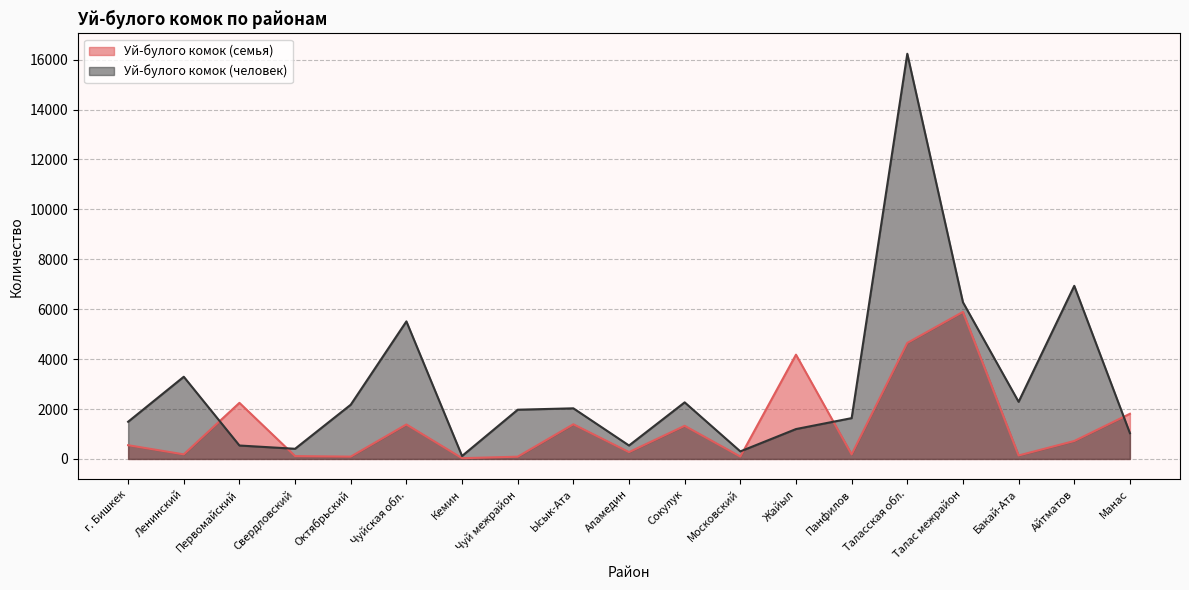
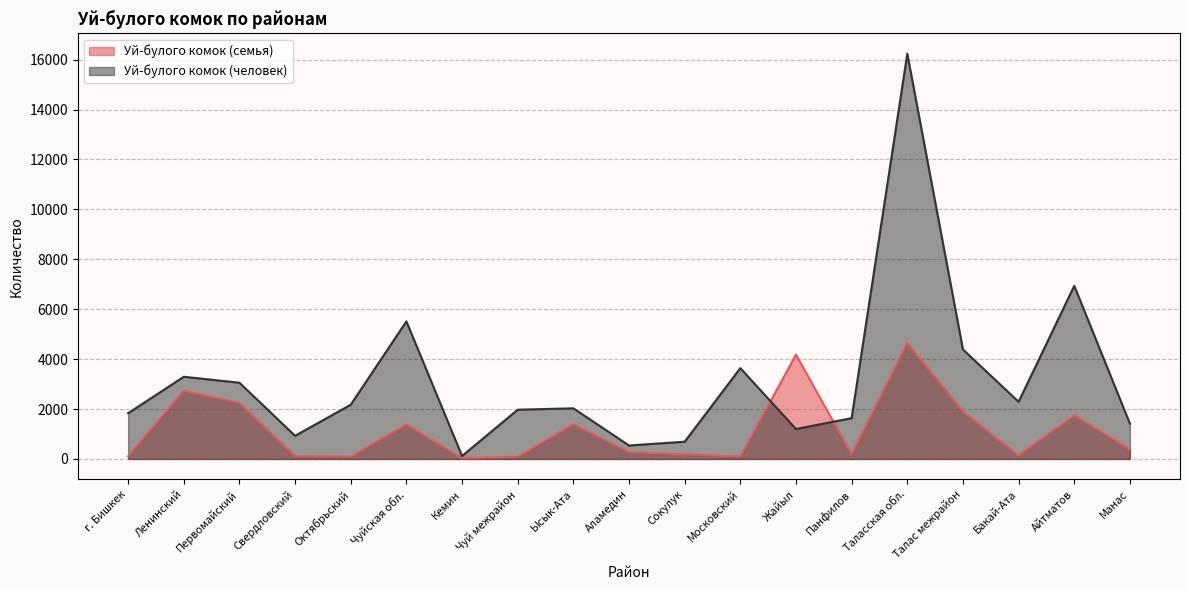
  {
    "Уй-булого комок (семья)": {
-     "г. Бишкек": 600,
-     "Ленинский": 200,
+     "г. Бишкек": 100,
+     "Ленинский": 2700,
      "Первомайский": 2200,
      "Свердловский": 100,
      "Октябрьский": 100,
      "Чуйская обл.": 1400,
      "Чуй межрайон": 100,
      "Ысык-Ата": 1400,
      "Аламедин": 300,
-     "Сокулук": 1300,
+     "Сокулук": 200,
      "Московский": 100,
      "Жайыл": 4200,
      "Панфилов": 200,
      "Таласская обл.": 4700,
-     "Талас межрайон": 5900,
+     "Талас межрайон": 1900,
      "Бакай-Ата": 100,
-     "Айтматов": 700,
-     "Манас": 1800
+     "Айтматов": 1700,
+     "Манас": 400
    },
    "Уй-булого комок (человек)": {
-     "г. Бишкек": 1500,
+     "г. Бишкек": 1800,
      "Ленинский": 3300,
-     "Первомайский": 500,
-     "Свердловский": 400,
+     "Первомайский": 3100,
+     "Свердловский": 900,
      "Октябрьский": 2200,
      "Чуйская обл.": 5500,
      "Чуй межрайон": 2000,
      "Ысык-Ата": 2000,
      "Аламедин": 500,
-     "Сокулук": 2300,
-     "Московский": 300,
+     "Сокулук": 700,
+     "Московский": 3600,
      "Жайыл": 1200,
      "Панфилов": 1600,
      "Таласская обл.": 16200,
-     "Талас межрайон": 6300,
+     "Талас межрайон": 4400,
      "Бакай-Ата": 2300,
      "Айтматов": 6900,
-     "Манас": 1000
+     "Манас": 1400
    }
  }
